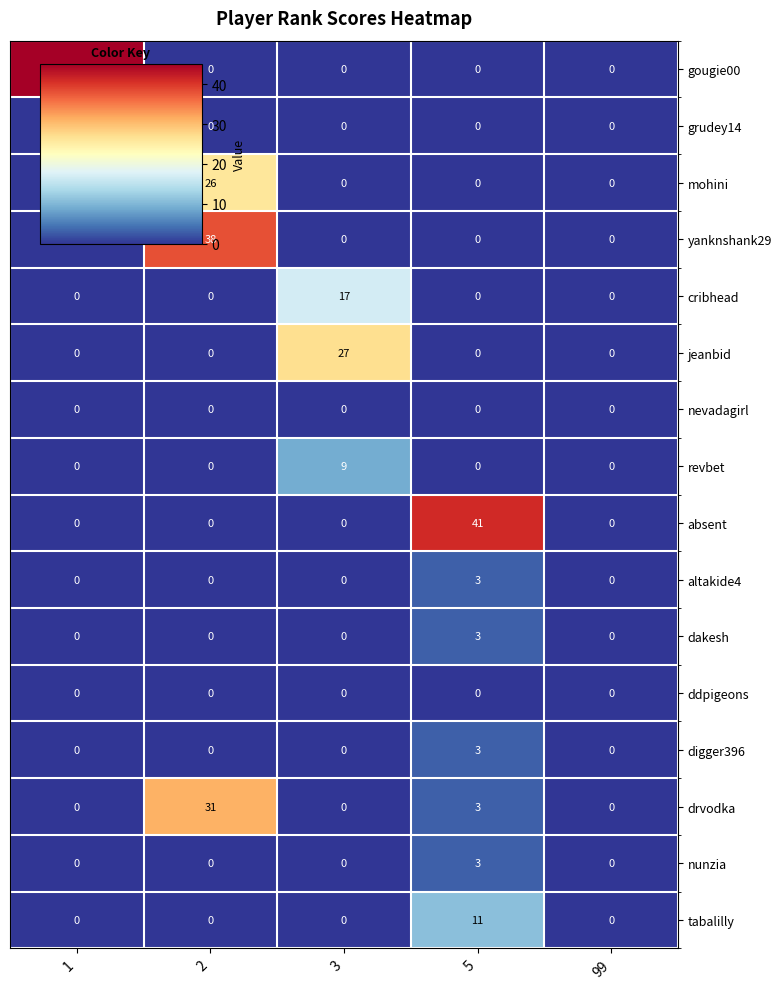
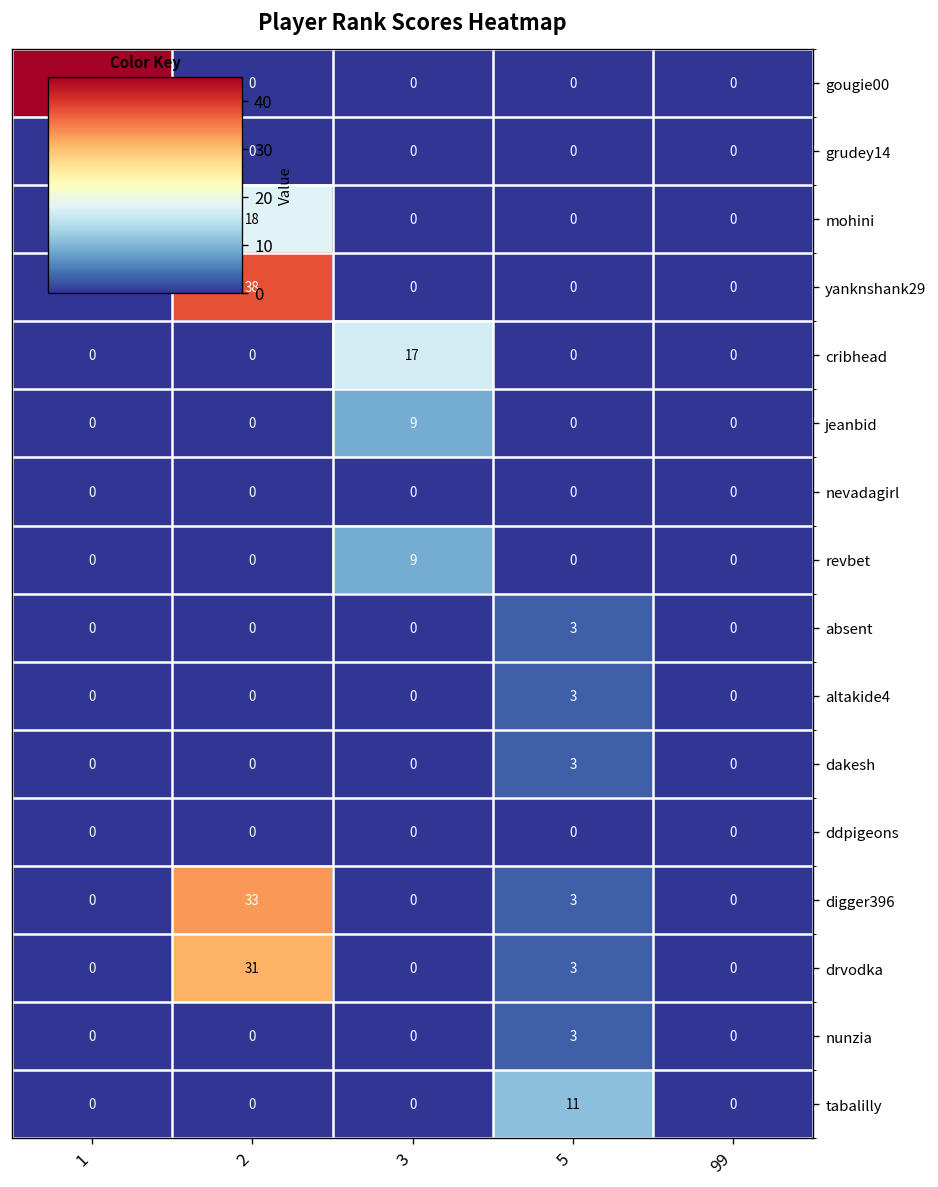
  {
    "gougie00": {
      "1": 45,
      "2": 0,
      "3": 0,
      "5": 0,
      "99": 0
    },
    "grudey14": {
      "2": 0,
      "3": 0,
      "5": 0,
      "99": 0
    },
    "mohini": {
-     "2": 26,
+     "2": 18,
      "3": 0,
      "5": 0,
      "99": 0
    },
    "yanknshank29": {
      "1": 0,
      "2": 38,
      "3": 0,
      "5": 0,
      "99": 0
    },
    "cribhead": {
      "1": 0,
      "2": 0,
      "3": 17,
      "5": 0,
      "99": 0
    },
    "jeanbid": {
      "1": 0,
      "2": 0,
-     "3": 27,
+     "3": 9,
      "5": 0,
      "99": 0
    },
    "nevadagirl": {
      "1": 0,
      "2": 0,
      "3": 0,
      "5": 0,
      "99": 0
    },
    "revbet": {
      "1": 0,
      "2": 0,
      "3": 9,
      "5": 0,
      "99": 0
    },
    "absent": {
      "1": 0,
      "2": 0,
      "3": 0,
-     "5": 41,
+     "5": 3,
      "99": 0
    },
    "altakide4": {
      "1": 0,
      "2": 0,
      "3": 0,
      "5": 3,
      "99": 0
    },
    "dakesh": {
      "1": 0,
      "2": 0,
      "3": 0,
      "5": 3,
      "99": 0
    },
    "ddpigeons": {
      "1": 0,
      "2": 0,
      "3": 0,
      "5": 0,
      "99": 0
    },
    "digger396": {
      "1": 0,
-     "2": 0,
+     "2": 33,
      "3": 0,
      "5": 3,
      "99": 0
    },
    "drvodka": {
      "1": 0,
      "2": 31,
      "3": 0,
      "5": 3,
      "99": 0
    },
    "nunzia": {
      "1": 0,
      "2": 0,
      "3": 0,
      "5": 3,
      "99": 0
    },
    "tabalilly": {
      "1": 0,
      "2": 0,
      "3": 0,
      "5": 11,
      "99": 0
    }
  }
